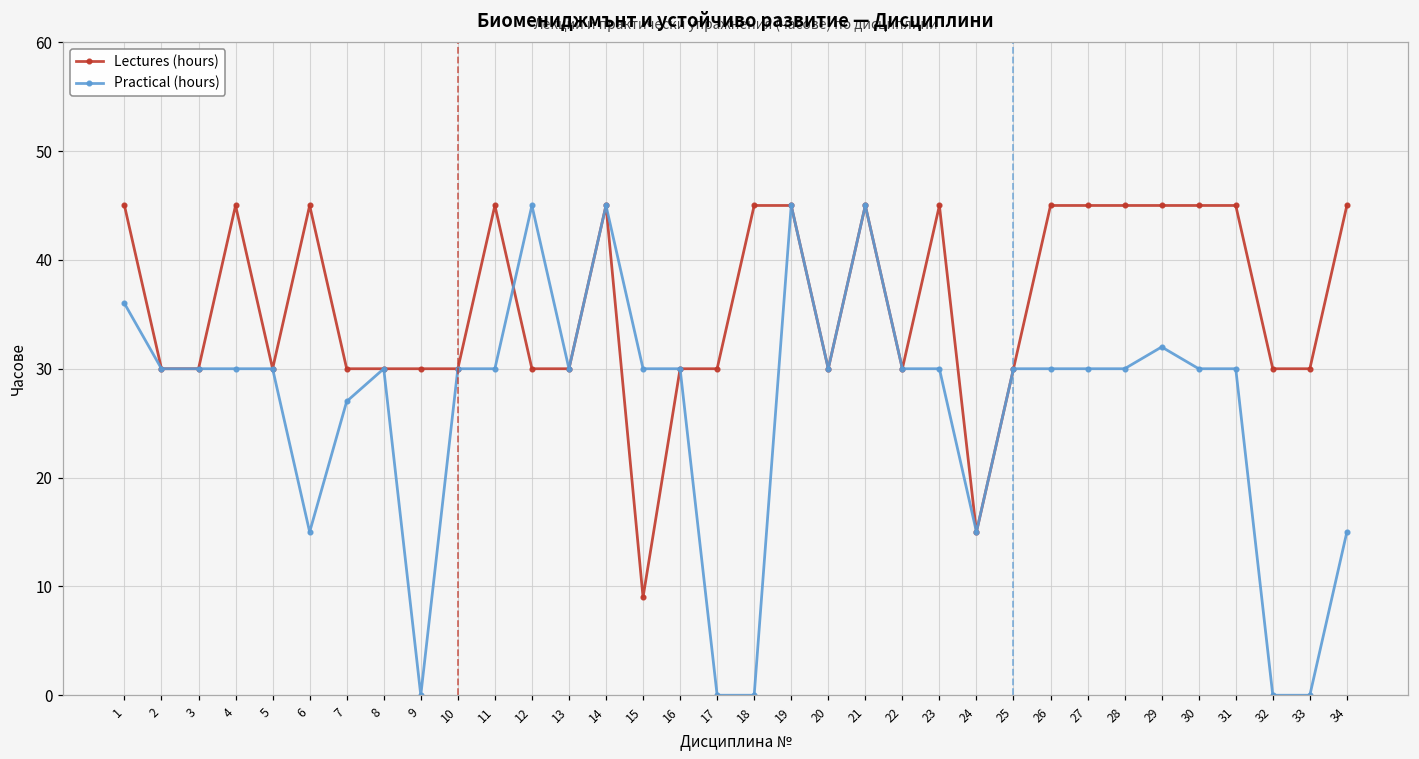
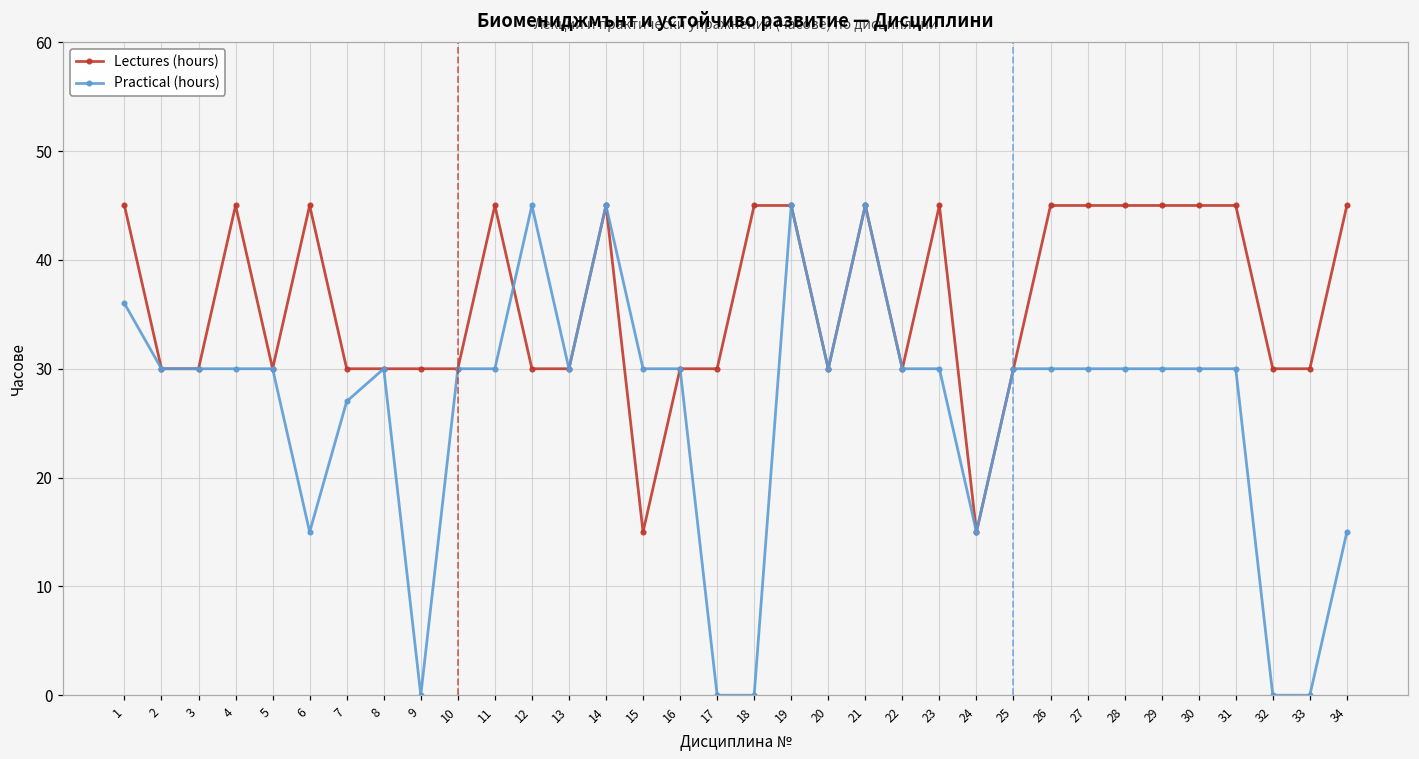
  {
    "Lectures (hours)": {
      "1": 45,
      "4": 45,
      "6": 45,
      "7": 30,
      "9": 30,
      "11": 45,
      "12": 30,
-     "15": 9,
+     "15": 15,
      "17": 30,
      "18": 45,
      "23": 45,
      "26": 45,
      "27": 45,
      "28": 45,
      "29": 45,
      "30": 45,
      "31": 45,
      "32": 30,
      "33": 30,
      "34": 45
    },
    "Practical (hours)": {
      "1": 36,
      "4": 30,
      "6": 15,
      "7": 27,
      "9": 0,
      "11": 30,
      "12": 45,
      "15": 30,
      "17": 0,
      "18": 0,
      "23": 30,
      "26": 30,
      "27": 30,
      "28": 30,
-     "29": 32,
+     "29": 30,
      "30": 30,
      "31": 30,
      "32": 0,
      "33": 0,
      "34": 15
    }
  }
